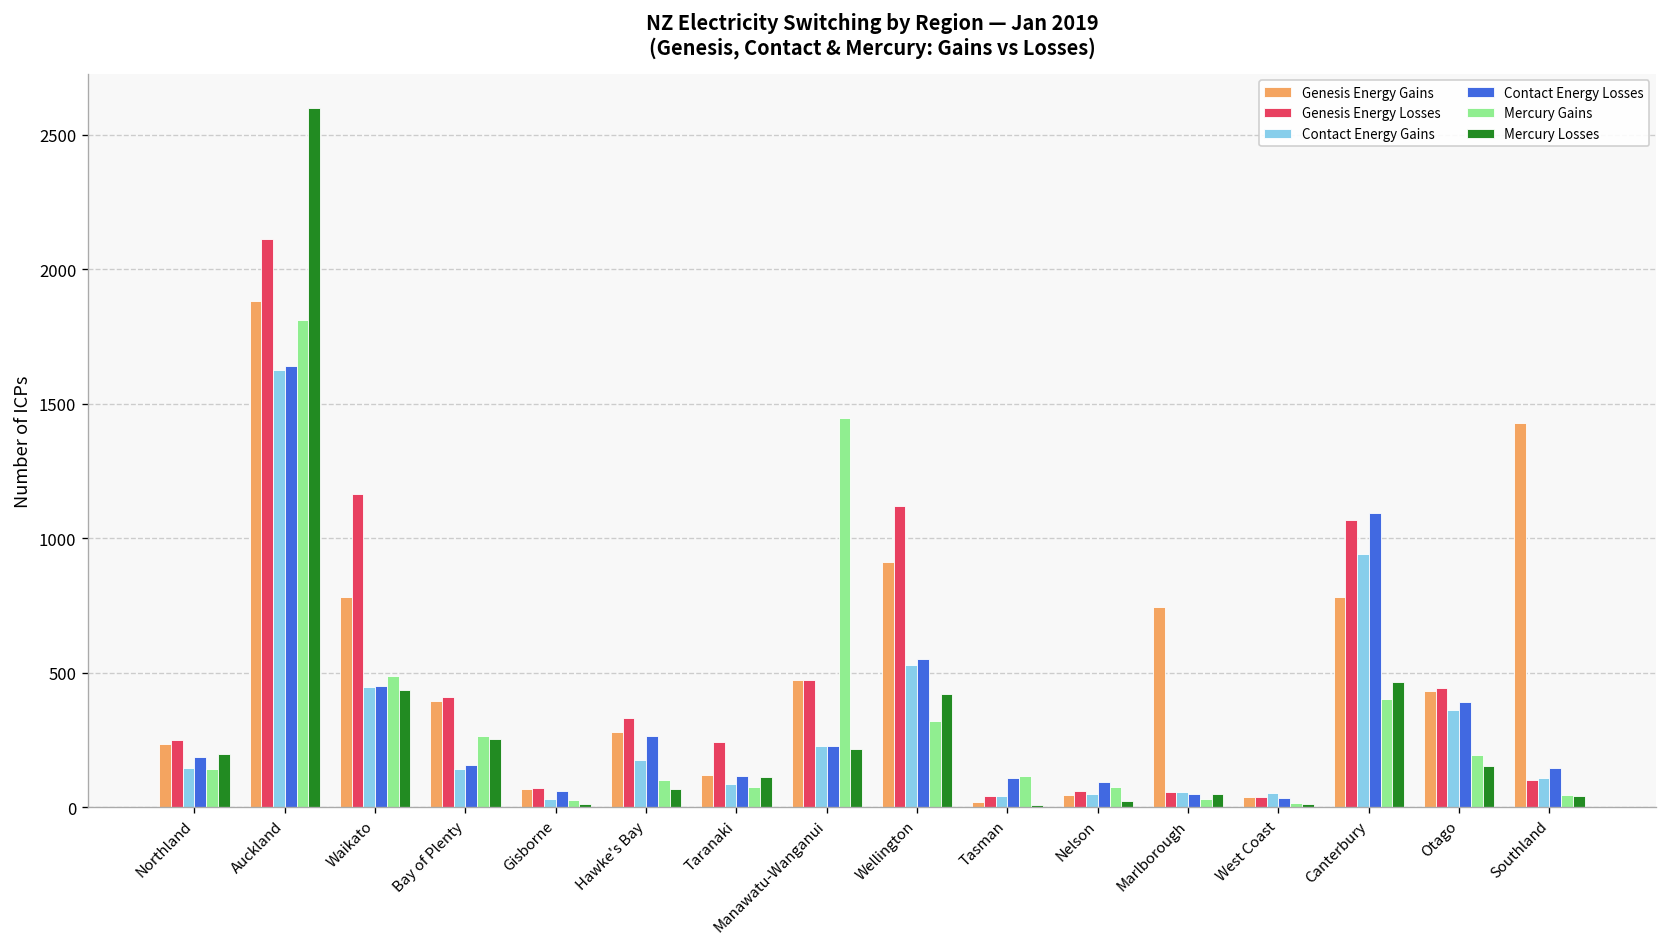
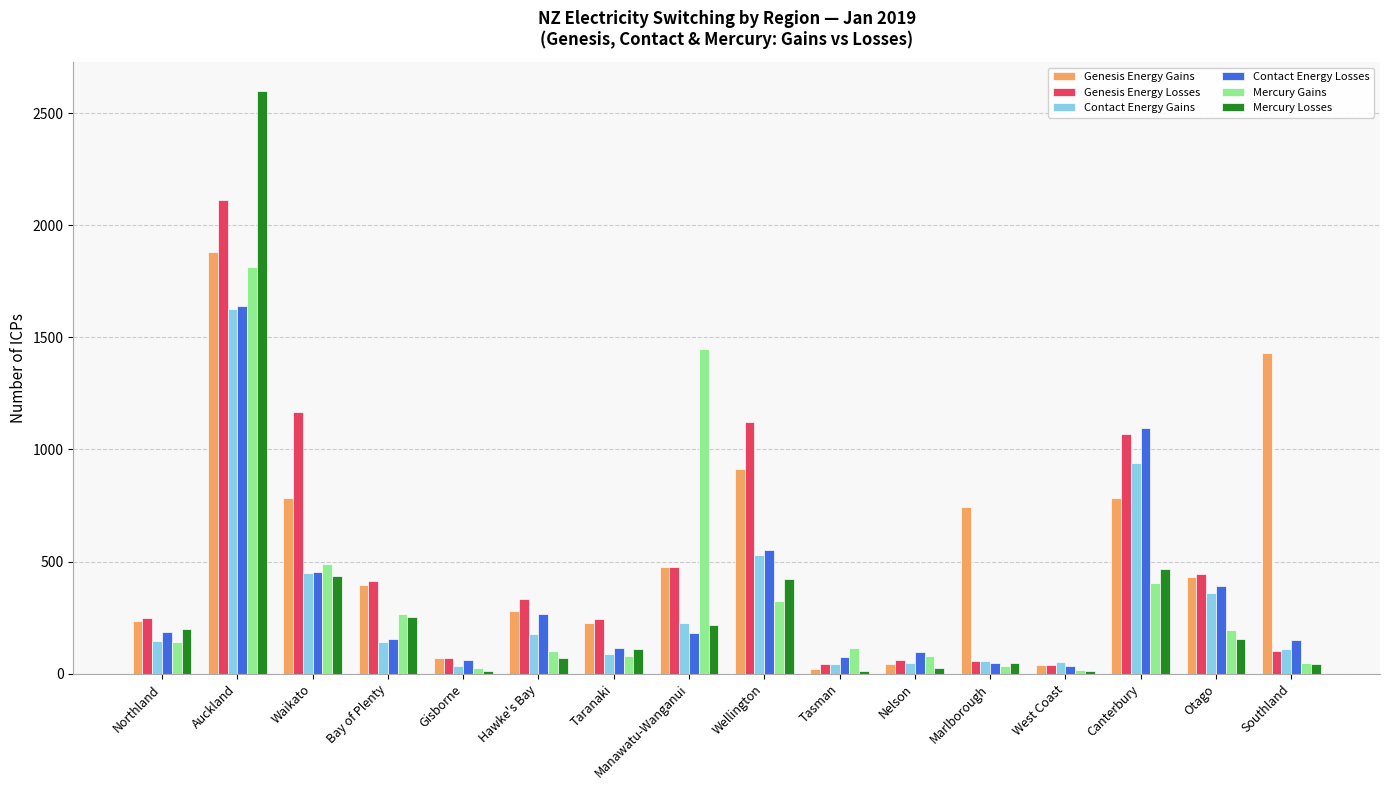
  {
    "Genesis Energy Gains": {
      "Northland": 240,
      "Auckland": 1880,
      "Waikato": 780,
      "Bay of Plenty": 400,
      "Gisborne": 70,
      "Hawke's Bay": 280,
-     "Taranaki": 120,
+     "Taranaki": 220,
      "Manawatu-Wanganui": 470,
      "Wellington": 910,
      "Tasman": 20,
      "Nelson": 50,
      "Marlborough": 740,
      "West Coast": 40,
      "Canterbury": 780,
      "Otago": 430,
      "Southland": 1430
    },
    "Genesis Energy Losses": {
      "Northland": 250,
      "Auckland": 2110,
      "Waikato": 1170,
      "Bay of Plenty": 410,
      "Gisborne": 70,
      "Hawke's Bay": 330,
      "Taranaki": 240,
      "Manawatu-Wanganui": 480,
      "Wellington": 1120,
      "Tasman": 40,
      "Nelson": 60,
      "Marlborough": 60,
      "West Coast": 40,
      "Canterbury": 1070,
      "Otago": 440,
      "Southland": 100
    },
    "Contact Energy Gains": {
      "Northland": 150,
      "Auckland": 1630,
      "Waikato": 450,
      "Bay of Plenty": 140,
      "Gisborne": 30,
      "Hawke's Bay": 180,
      "Taranaki": 90,
      "Manawatu-Wanganui": 230,
      "Wellington": 530,
      "Tasman": 40,
      "Nelson": 50,
      "Marlborough": 60,
      "West Coast": 50,
      "Canterbury": 940,
      "Otago": 360,
      "Southland": 110
    },
    "Contact Energy Losses": {
      "Northland": 190,
      "Auckland": 1640,
      "Waikato": 450,
      "Bay of Plenty": 160,
      "Gisborne": 60,
      "Hawke's Bay": 270,
      "Taranaki": 120,
-     "Manawatu-Wanganui": 230,
+     "Manawatu-Wanganui": 180,
      "Wellington": 550,
-     "Tasman": 110,
+     "Tasman": 80,
      "Nelson": 100,
      "Marlborough": 50,
      "West Coast": 40,
      "Canterbury": 1100,
      "Otago": 390,
      "Southland": 150
    },
    "Mercury Gains": {
      "Northland": 140,
      "Auckland": 1810,
      "Waikato": 490,
      "Bay of Plenty": 270,
      "Gisborne": 30,
      "Hawke's Bay": 100,
      "Taranaki": 80,
      "Manawatu-Wanganui": 1450,
      "Wellington": 320,
      "Tasman": 120,
      "Nelson": 80,
      "Marlborough": 30,
      "West Coast": 20,
      "Canterbury": 400,
      "Otago": 190,
      "Southland": 50
    },
    "Mercury Losses": {
      "Northland": 200,
      "Auckland": 2600,
      "Waikato": 440,
      "Bay of Plenty": 250,
      "Gisborne": 10,
      "Hawke's Bay": 70,
      "Taranaki": 110,
      "Manawatu-Wanganui": 220,
      "Wellington": 420,
      "Nelson": 30,
      "Marlborough": 50,
      "West Coast": 10,
      "Canterbury": 470,
      "Otago": 150,
      "Southland": 40
    }
  }
